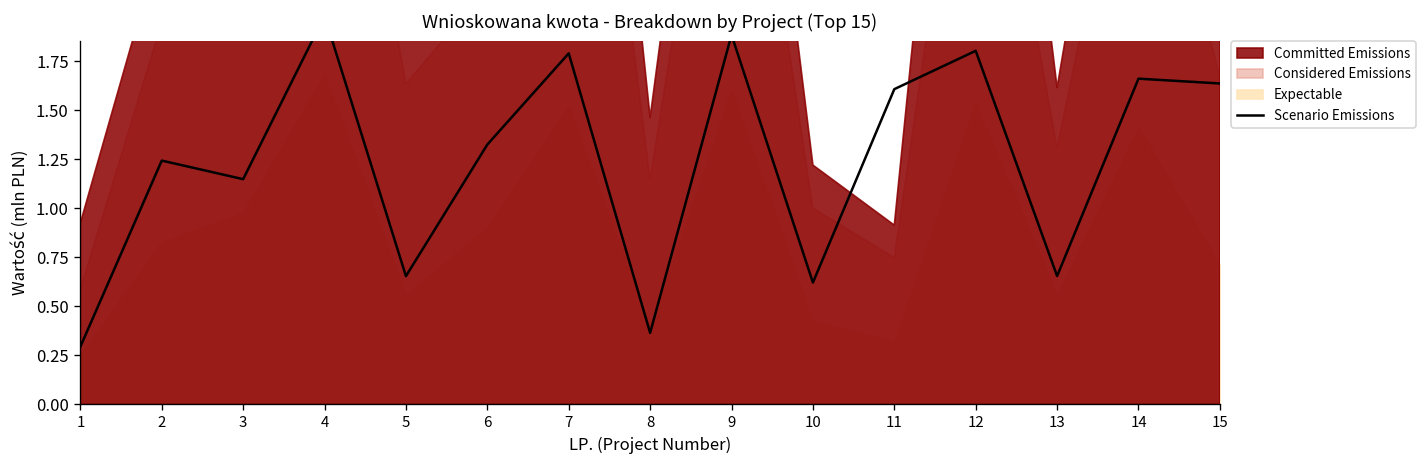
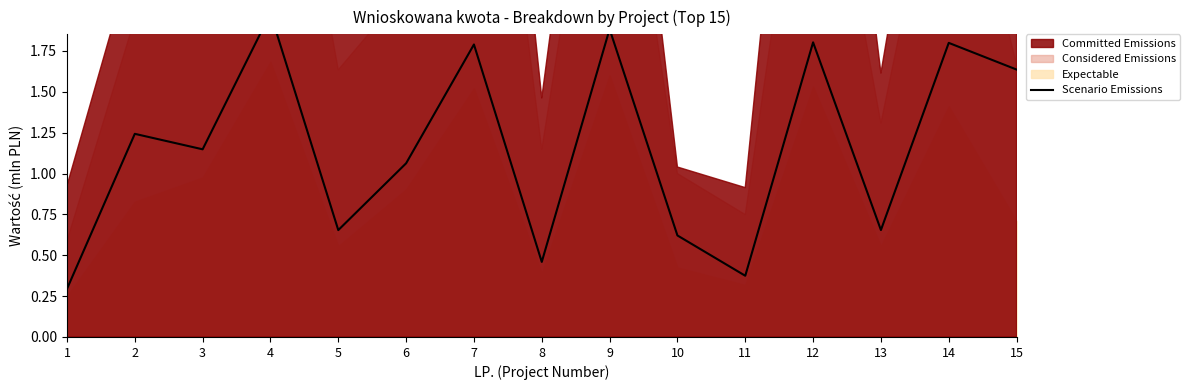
  {
    "Scenario Emissions": {
      "1": 0.29,
      "2": 1.24,
      "3": 1.15,
      "5": 0.65,
-     "6": 1.32,
+     "6": 1.06,
      "7": 1.79,
-     "8": 0.36,
+     "8": 0.46,
      "10": 0.62,
-     "11": 1.61,
+     "11": 0.37,
      "12": 1.80,
      "13": 0.65,
-     "14": 1.66,
+     "14": 1.80,
      "15": 1.64
    },
    "Committed Emissions": {
      "1": 0.92,
      "8": 1.46,
-     "10": 1.22,
+     "10": 1.04,
      "11": 0.91,
      "13": 1.61
    }
  }
